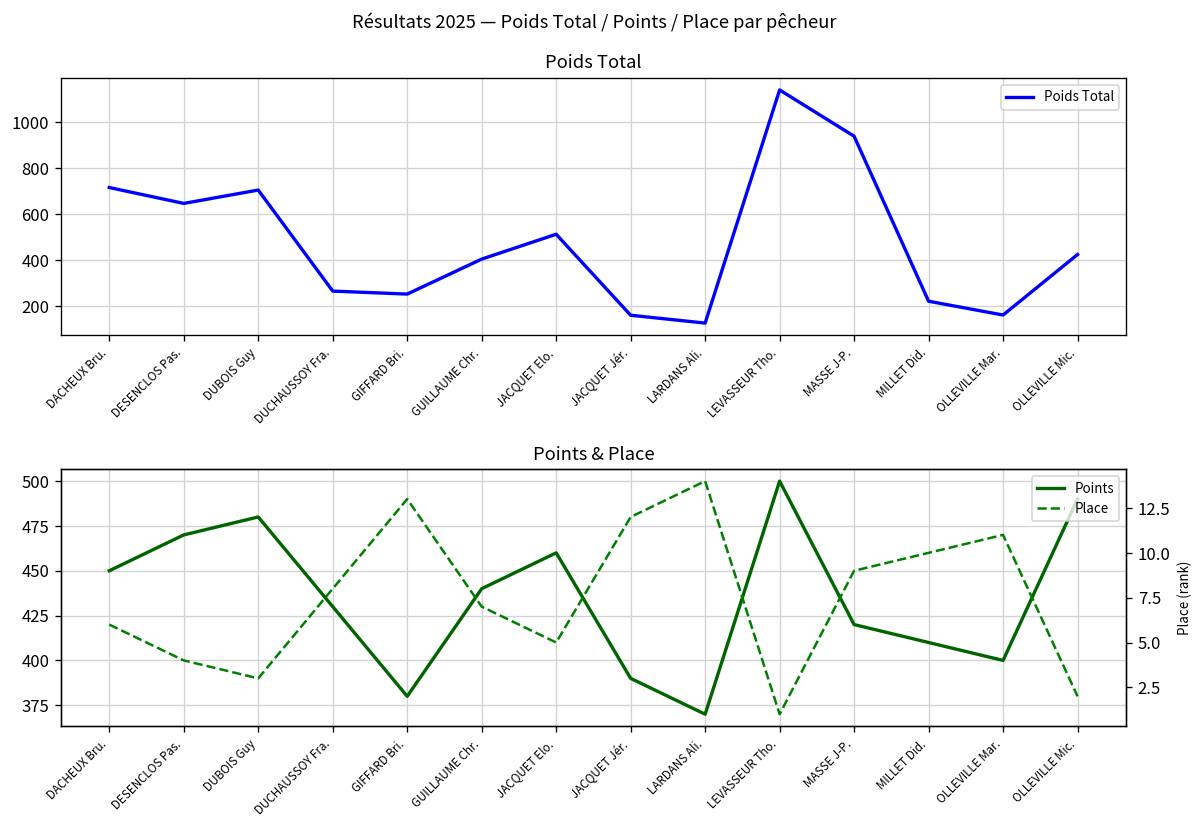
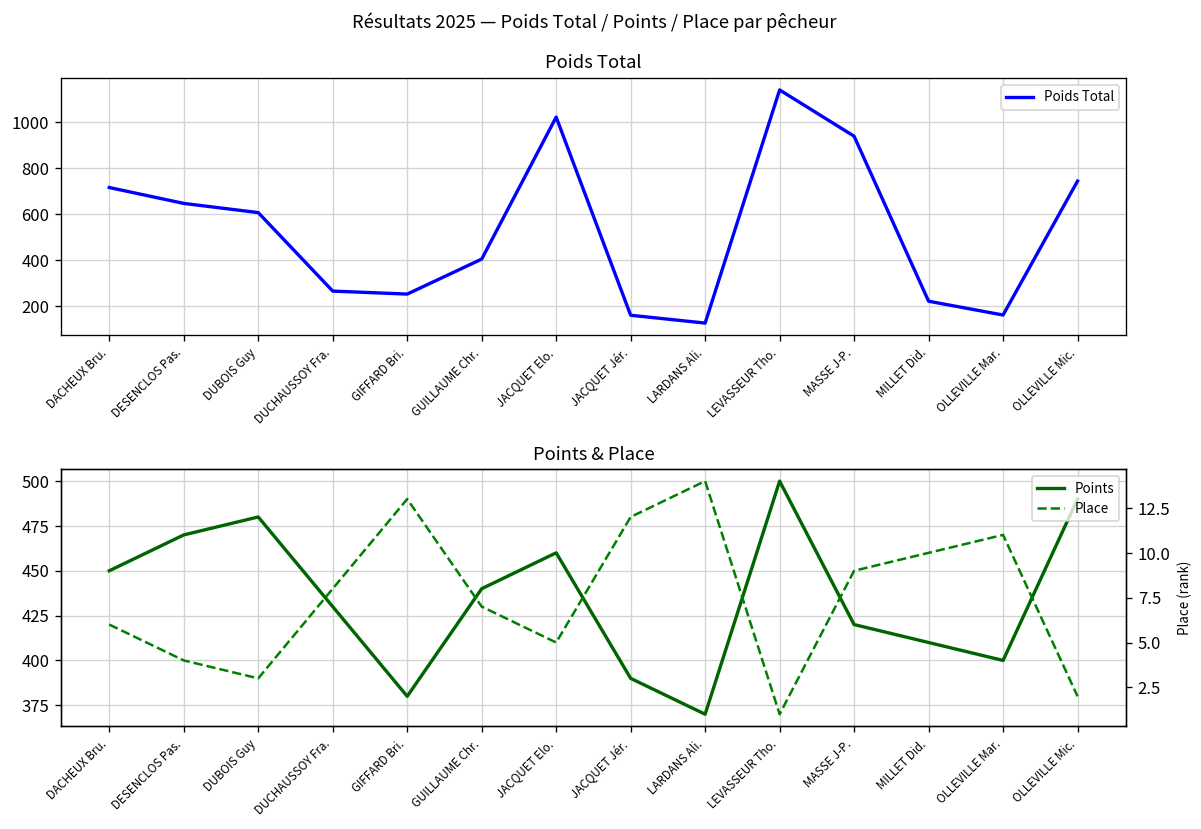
  {
    "Poids Total": {
      "DACHEUX Bru.": 720,
      "DESENCLOS Pas.": 650,
-     "DUBOIS Guy": 700,
+     "DUBOIS Guy": 610,
      "DUCHAUSSOY Fra.": 270,
      "GIFFARD Bri.": 250,
      "GUILLAUME Chr.": 400,
-     "JACQUET Elo.": 510,
+     "JACQUET Elo.": 1020,
      "JACQUET Jér.": 160,
      "LARDANS Ali.": 130,
      "LEVASSEUR Tho.": 1140,
      "MASSE J-P.": 940,
      "MILLET Did.": 220,
      "OLLEVILLE Mar.": 160,
-     "OLLEVILLE Mic.": 420
+     "OLLEVILLE Mic.": 740
    }
  }
